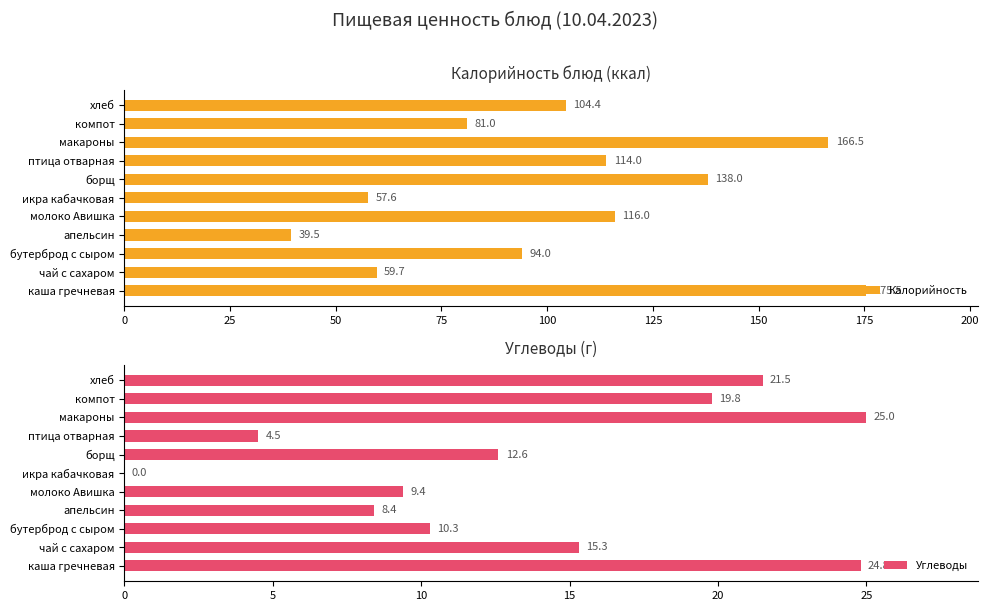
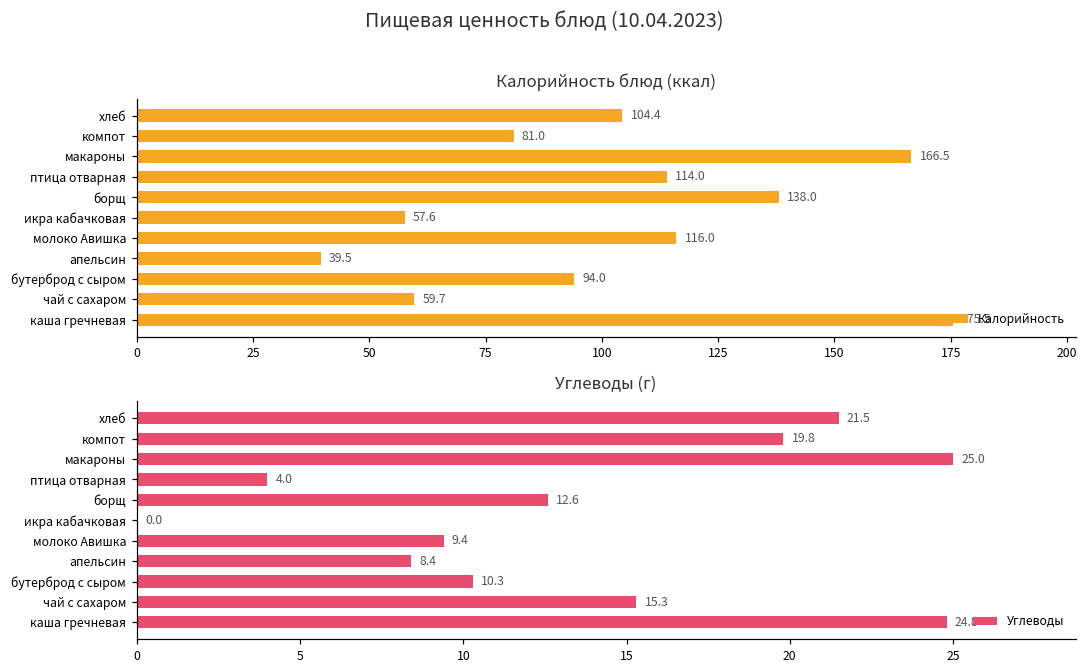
  {
    "Калорийность блюд (ккал)": {
      "хлеб": 104.4,
      "компот": 81.0,
      "макароны": 166.5,
      "птица отварная": 114.0,
      "борщ": 138.0,
      "икра кабачковая": 57.6,
      "молоко Авишка": 116.0,
      "апельсин": 39.5,
      "бутерброд с сыром": 94.0,
      "чай с сахаром": 59.7,
      "каша гречневая": 175.5
    },
    "Углеводы (г)": {
      "хлеб": 21.5,
      "компот": 19.8,
      "макароны": 25.0,
-     "птица отварная": 4.5,
+     "птица отварная": 4.0,
      "борщ": 12.6,
      "икра кабачковая": 0.0,
      "молоко Авишка": 9.4,
      "апельсин": 8.4,
      "бутерброд с сыром": 10.3,
      "чай с сахаром": 15.3,
      "каша гречневая": 24.8
    }
  }
